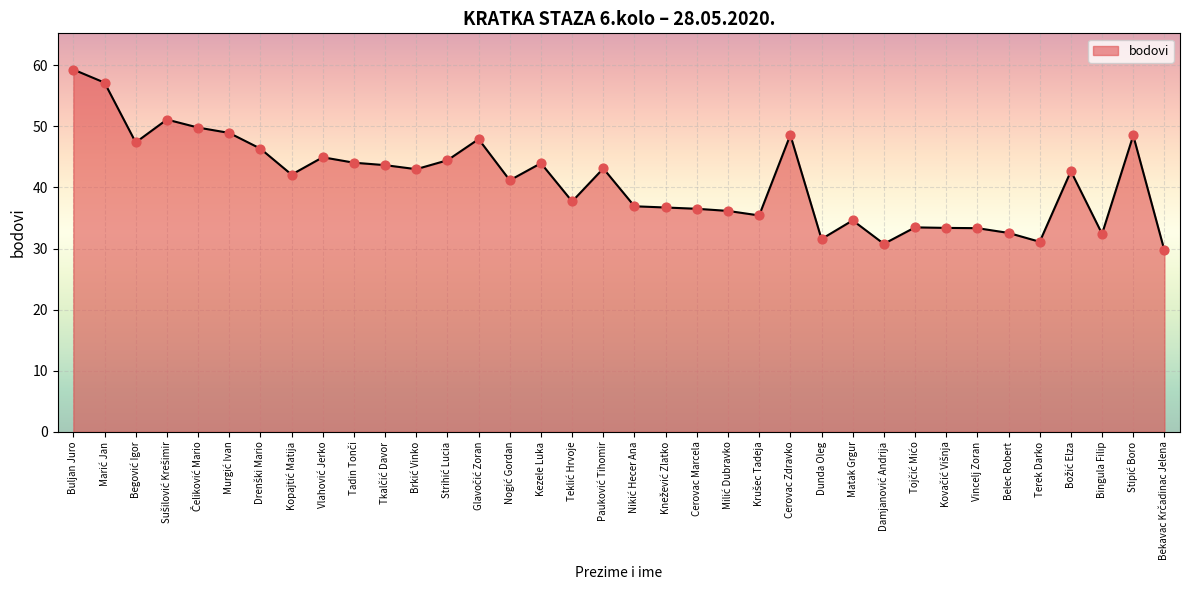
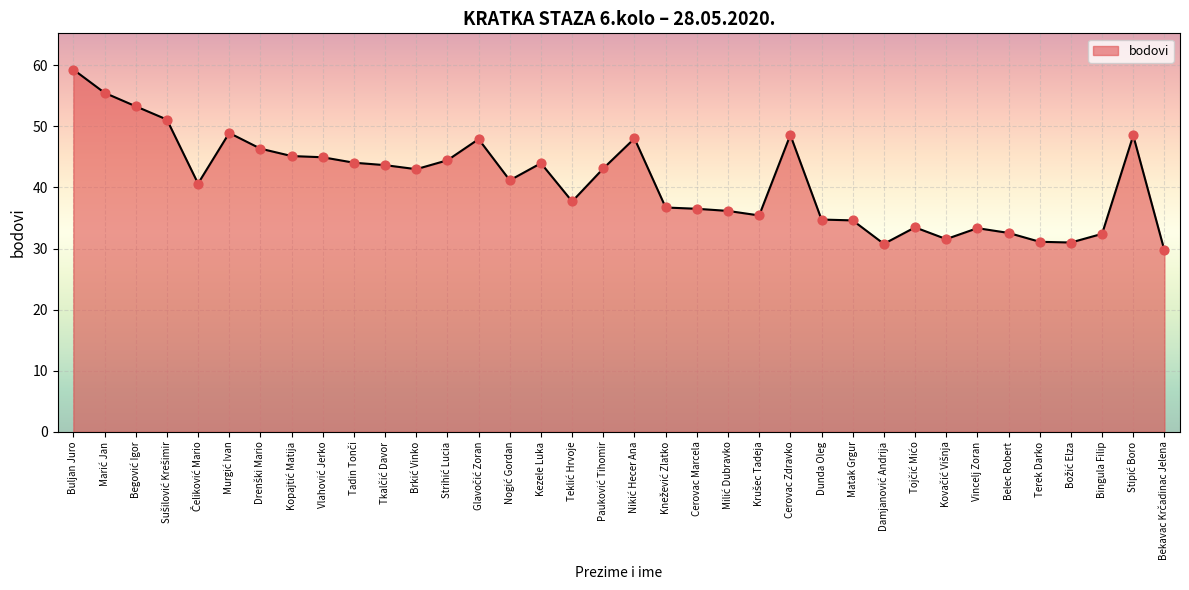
  {
    "Buljan Juro": 59,
-   "Marić Jan": 57,
-   "Begović Igor": 47,
+   "Marić Jan": 55,
+   "Begović Igor": 53,
    "Sušilović Krešimir": 51,
-   "Čeliković Mario": 50,
+   "Čeliković Mario": 41,
    "Murgić Ivan": 49,
    "Drenški Mario": 46,
-   "Kopajtić Matija": 42,
+   "Kopajtić Matija": 45,
    "Vlahović Jerko": 45,
    "Tadin Tonči": 44,
    "Tkalčić Davor": 44,
    "Brkić Vinko": 43,
    "Strihić Lucia": 44,
    "Glavočić Zoran": 48,
    "Nogić Gordan": 41,
    "Kezele Luka": 44,
    "Teklić Hrvoje": 38,
    "Pauković Tihomir": 43,
-   "Nikić Hecer Ana": 37,
+   "Nikić Hecer Ana": 48,
    "Knežević Zlatko": 37,
    "Cerovac Marcela": 37,
    "Milić Dubravko": 36,
    "Krušec Tadeja": 35,
    "Cerovac Zdravko": 49,
-   "Dunda Oleg": 32,
+   "Dunda Oleg": 35,
    "Matak Grgur": 35,
    "Damjanović Andrija": 31,
    "Tojčić Mićo": 33,
-   "Kovačić Višnja": 33,
+   "Kovačić Višnja": 32,
    "Vincelj Zoran": 33,
    "Belec Robert": 33,
    "Terek Darko": 31,
-   "Božić Elza": 43,
+   "Božić Elza": 31,
    "Bingula Filip": 32,
    "Stipić Boro": 49,
    "Bekavac Krčadinac Jelena": 30
  }
